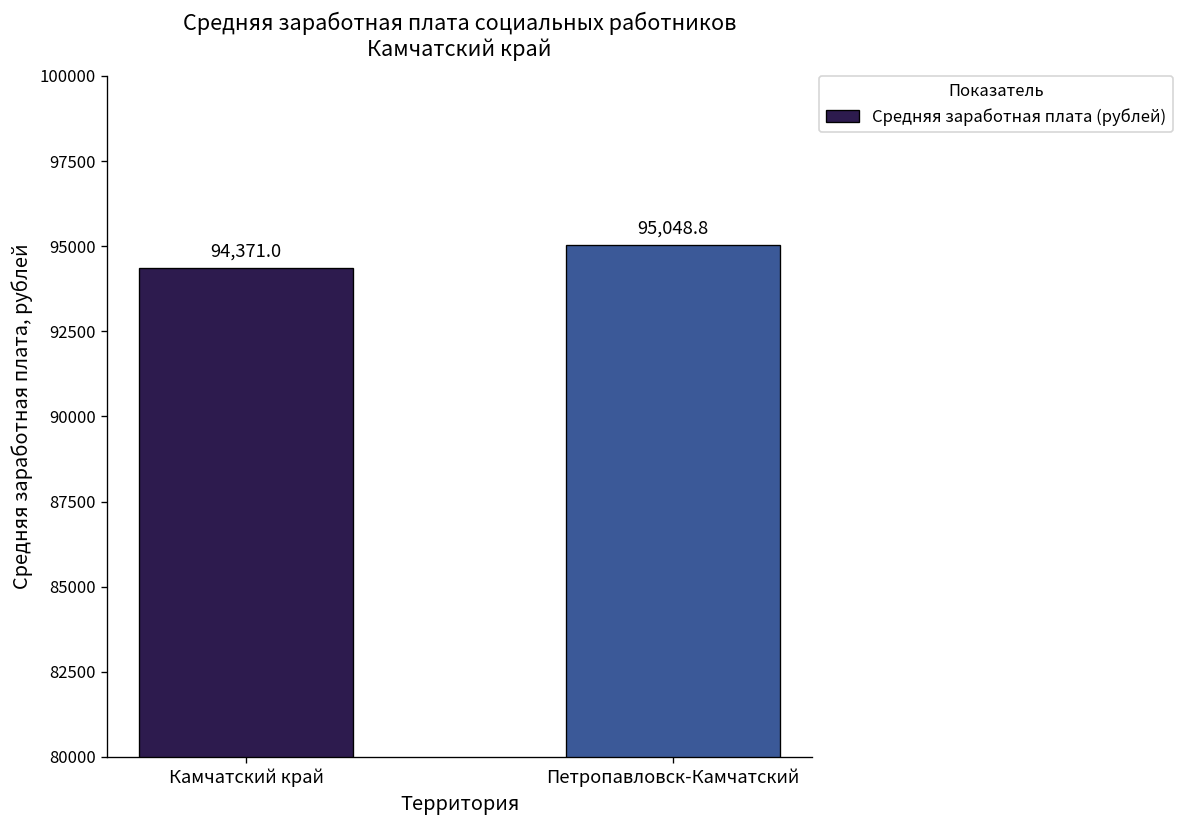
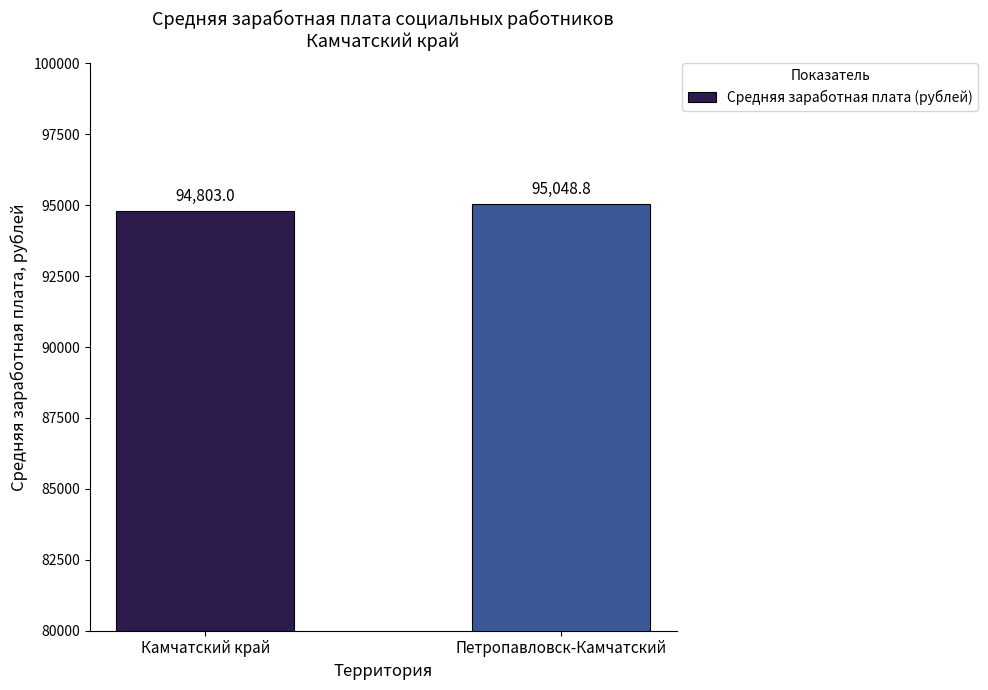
  {
-   "Камчатский край": "94,371.0",
+   "Камчатский край": "94,803.0",
    "Петропавловск-Камчатский": "95,048.8"
  }
